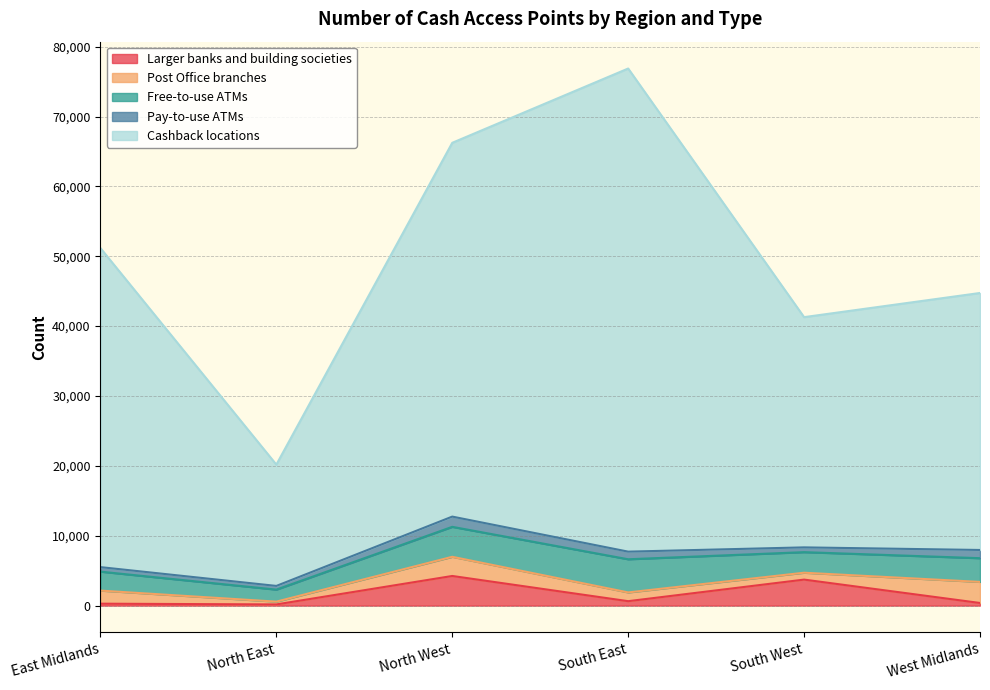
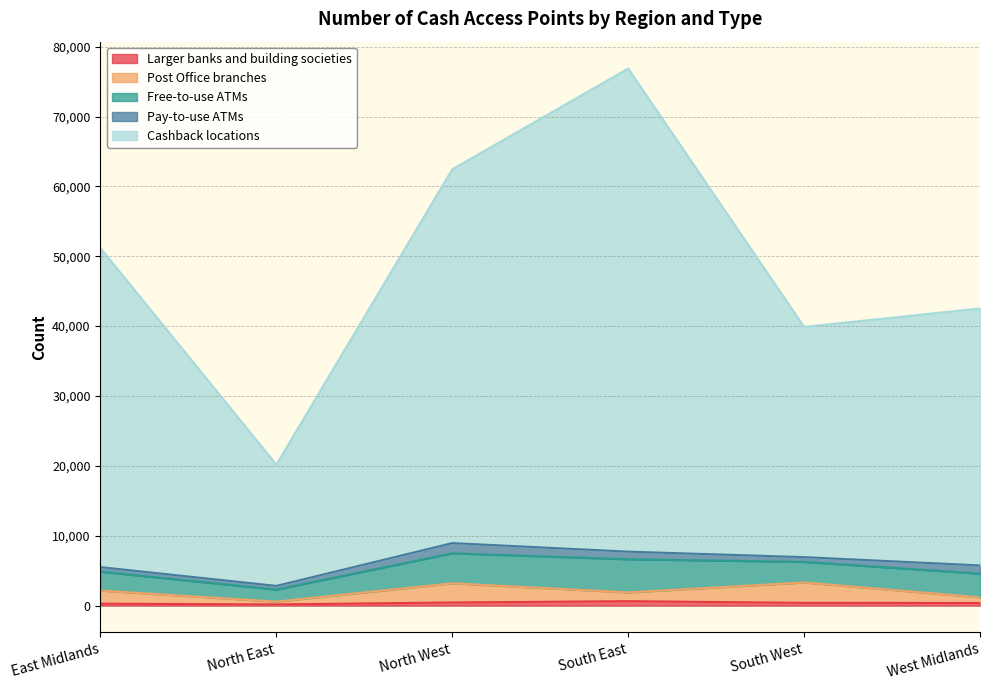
  {
    "Larger banks and building societies": {
      "East Midlands": "0",
      "North East": "0",
-     "North West": "4,000",
+     "North West": "0",
      "South East": "1,000",
-     "South West": "4,000",
+     "South West": "0",
      "West Midlands": "0"
    },
    "Post Office branches": {
      "East Midlands": "2,000",
      "North East": "0",
      "North West": "3,000",
      "South East": "1,000",
-     "South West": "1,000",
-     "West Midlands": "3,000"
+     "South West": "3,000",
+     "West Midlands": "1,000"
    },
    "Cashback locations": {
      "East Midlands": "46,000",
      "North East": "17,000",
      "North West": "54,000",
      "South East": "69,000",
      "South West": "33,000",
      "West Midlands": "37,000"
    }
  }
